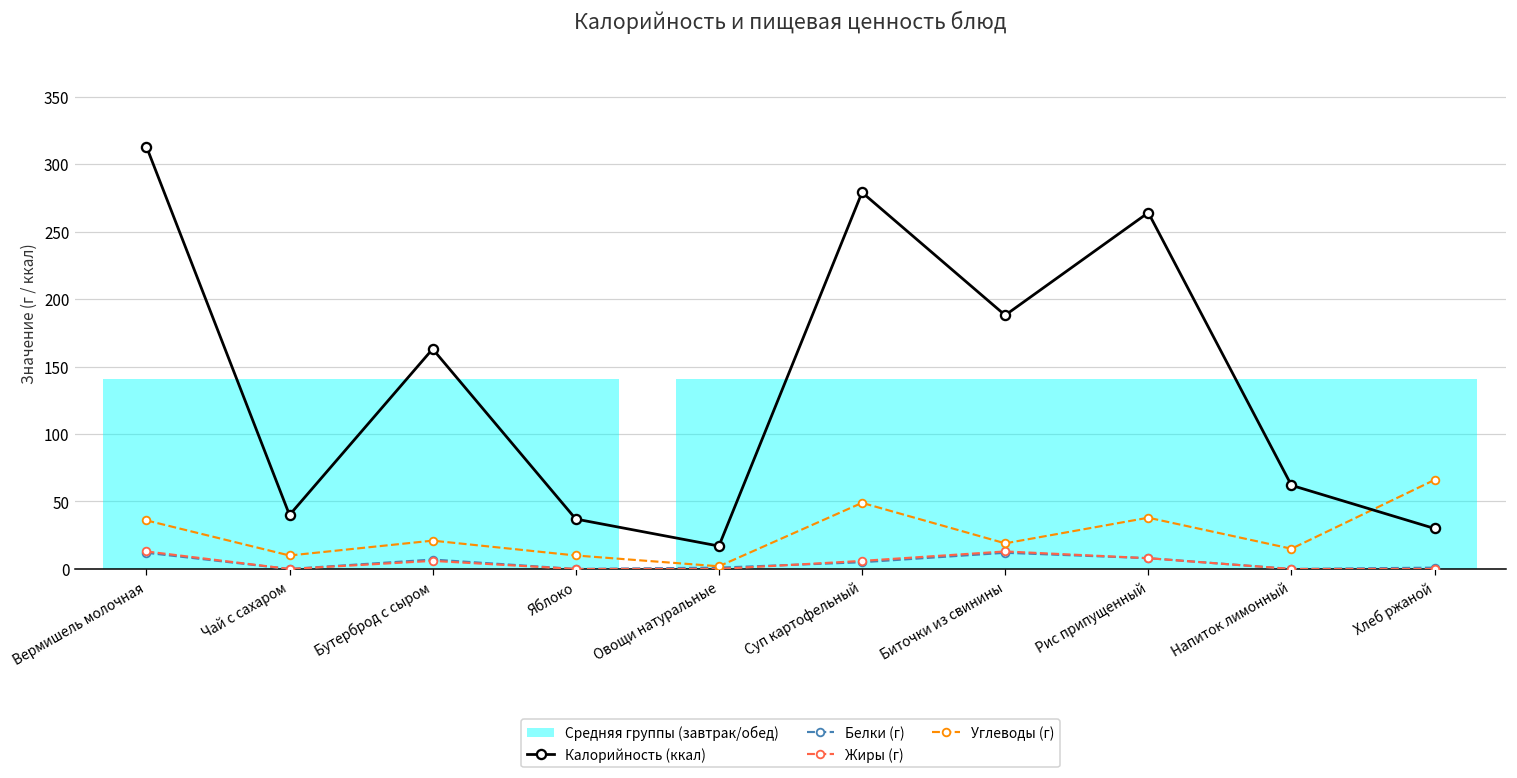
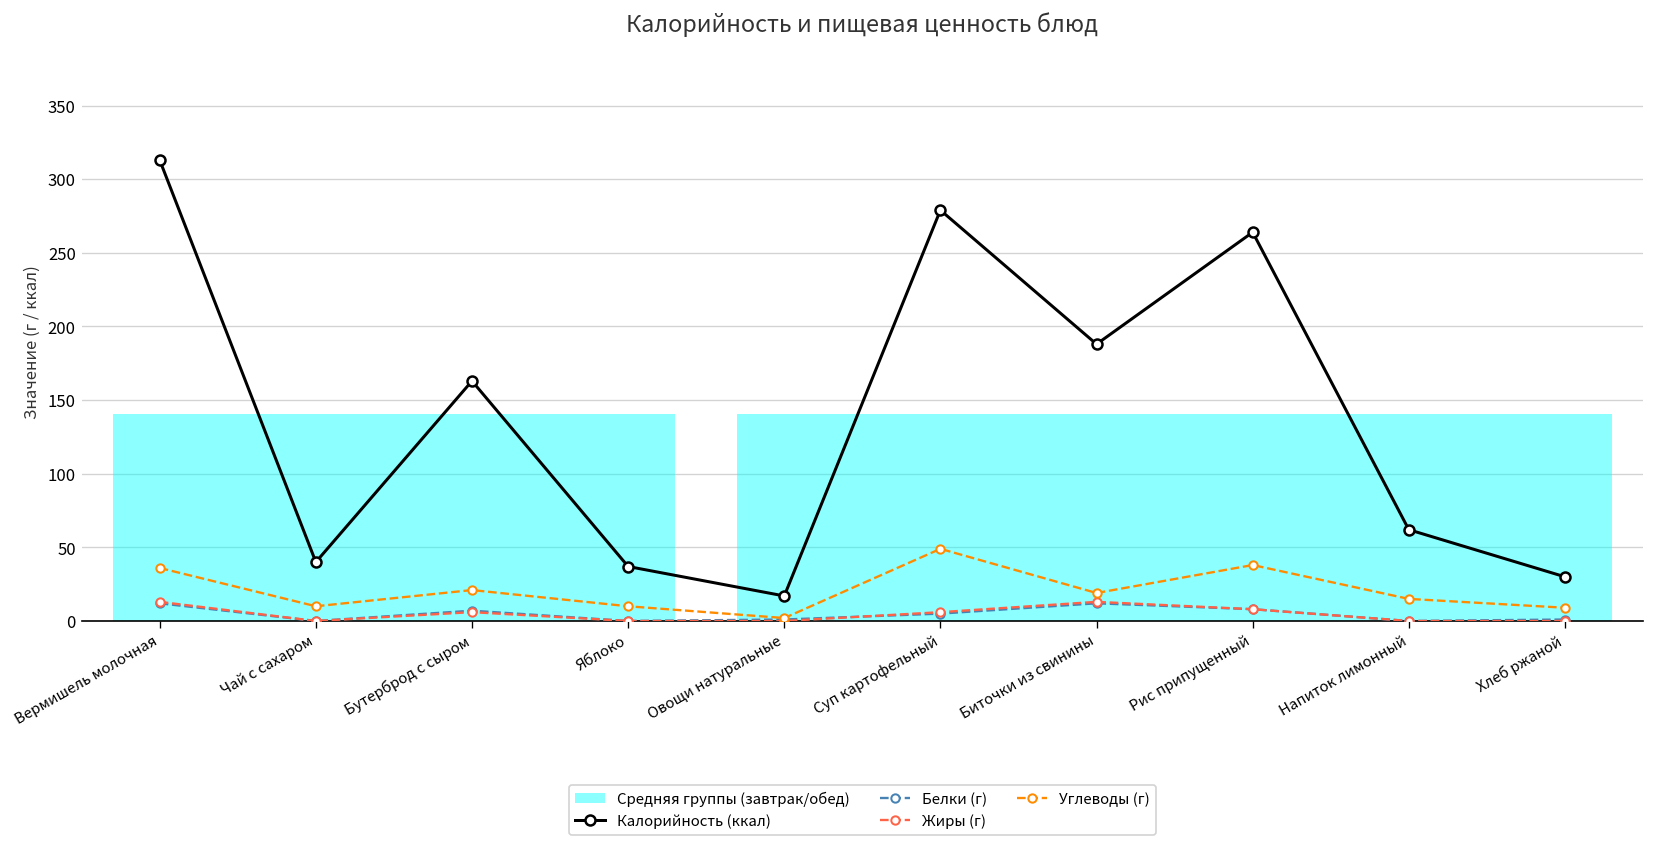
  {
    "Калорийность (ккал)": {
      "Вермишель молочная": 313,
      "Чай с сахаром": 40,
      "Бутерброд с сыром": 163,
      "Яблоко": 37,
      "Овощи натуральные": 17,
      "Суп картофельный": 279,
      "Биточки из свинины": 188,
      "Рис припущенный": 264,
      "Напиток лимонный": 62,
      "Хлеб ржаной": 30
    },
    "Углеводы (г)": {
      "Вермишель молочная": 36,
      "Чай с сахаром": 10,
      "Бутерброд с сыром": 21,
      "Яблоко": 10,
      "Суп картофельный": 49,
      "Биточки из свинины": 19,
      "Рис припущенный": 38,
      "Напиток лимонный": 15,
-     "Хлеб ржаной": 66
+     "Хлеб ржаной": 9
    }
  }
